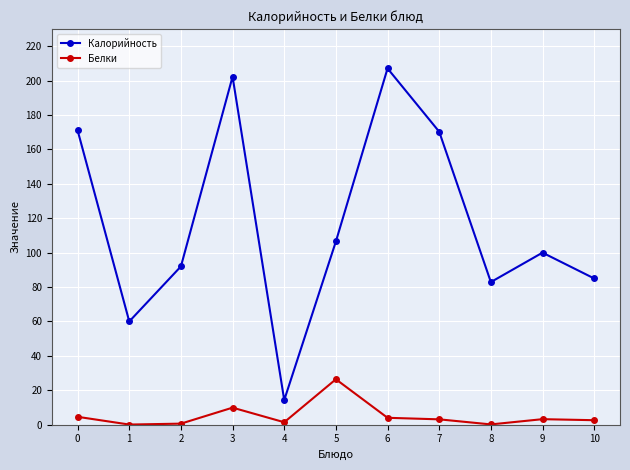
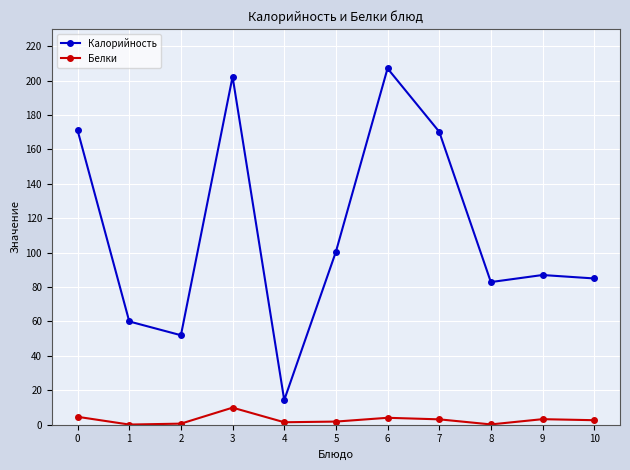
  {
    "Калорийность": {
      "0": 171,
      "1": 60,
-     "2": 92,
+     "2": 52,
      "3": 202,
      "4": 14,
-     "5": 107,
+     "5": 101,
      "6": 207,
      "7": 170,
      "8": 83,
-     "9": 100,
+     "9": 87,
      "10": 85
    },
    "Белки": {
      "0": 5,
      "1": 0,
      "2": 1,
      "3": 10,
      "4": 1,
-     "5": 26,
+     "5": 2,
      "6": 4,
      "7": 3,
      "8": 0,
      "9": 3,
      "10": 3
    }
  }
